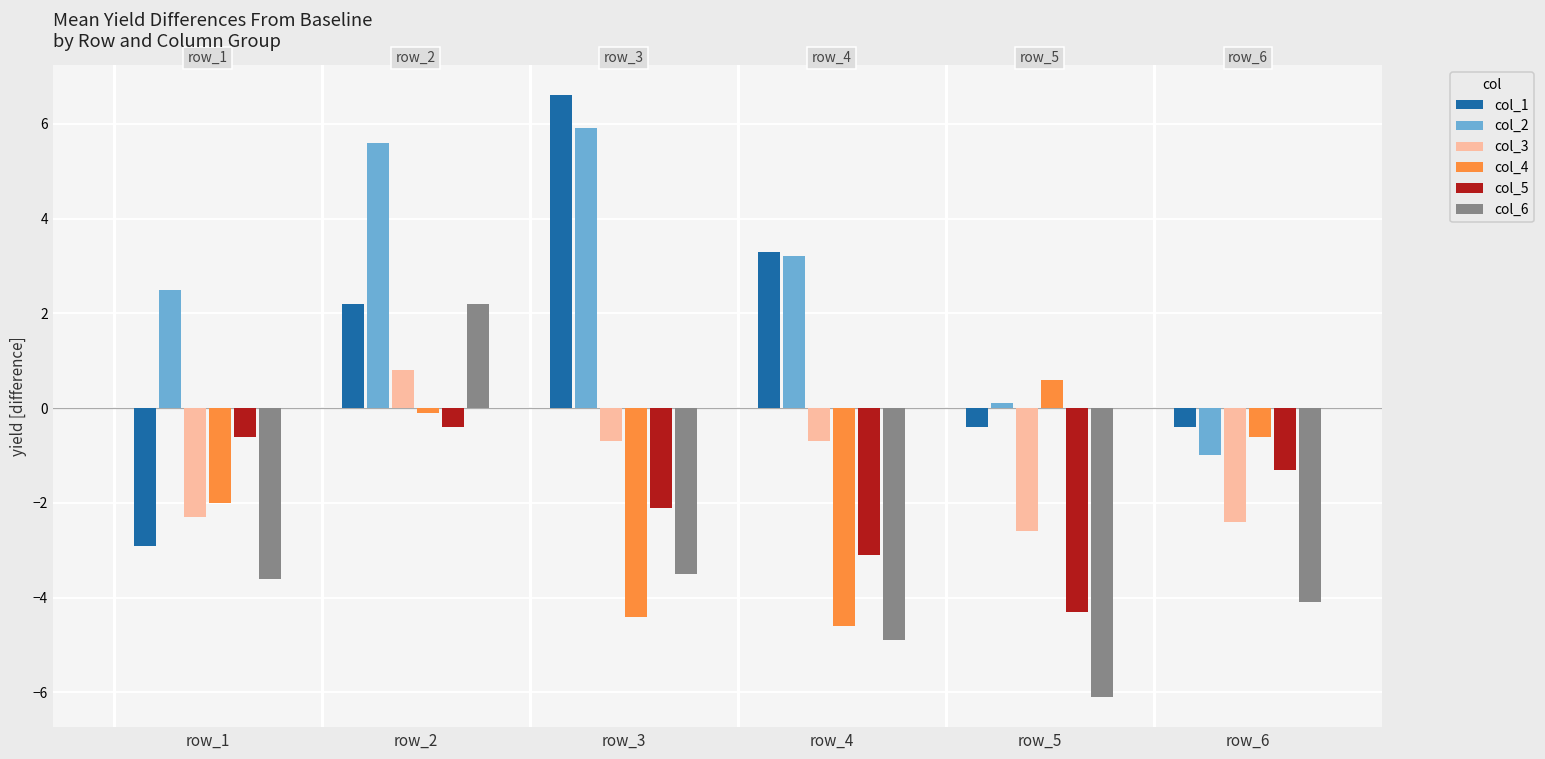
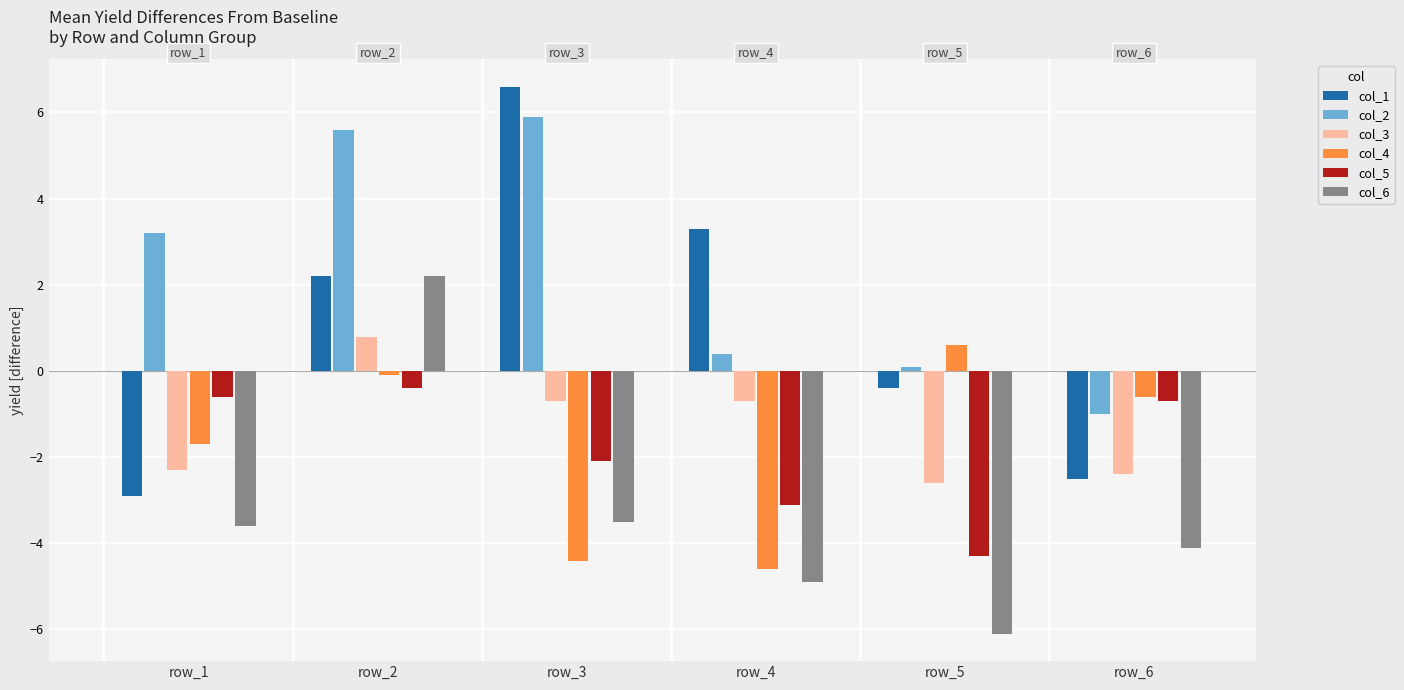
  {
    "col_1": {
      "row_1": -2.9,
      "row_2": 2.2,
      "row_3": 6.6,
      "row_4": 3.3,
      "row_5": -0.4,
-     "row_6": -0.4
+     "row_6": -2.5
    },
    "col_2": {
-     "row_1": 2.5,
+     "row_1": 3.2,
      "row_2": 5.6,
      "row_3": 5.9,
-     "row_4": 3.2,
+     "row_4": 0.4,
      "row_5": 0.1,
      "row_6": -1.0
    },
    "col_3": {
      "row_1": -2.3,
      "row_2": 0.8,
      "row_3": -0.7,
      "row_4": -0.7,
      "row_5": -2.6,
      "row_6": -2.4
    },
    "col_4": {
-     "row_1": -2.0,
+     "row_1": -1.7,
      "row_2": -0.1,
      "row_3": -4.4,
      "row_4": -4.6,
      "row_5": 0.6,
      "row_6": -0.6
    },
    "col_5": {
      "row_1": -0.6,
      "row_2": -0.4,
      "row_3": -2.1,
      "row_4": -3.1,
      "row_5": -4.3,
-     "row_6": -1.3
+     "row_6": -0.7
    },
    "col_6": {
      "row_1": -3.6,
      "row_2": 2.2,
      "row_3": -3.5,
      "row_4": -4.9,
      "row_5": -6.1,
      "row_6": -4.1
    }
  }
